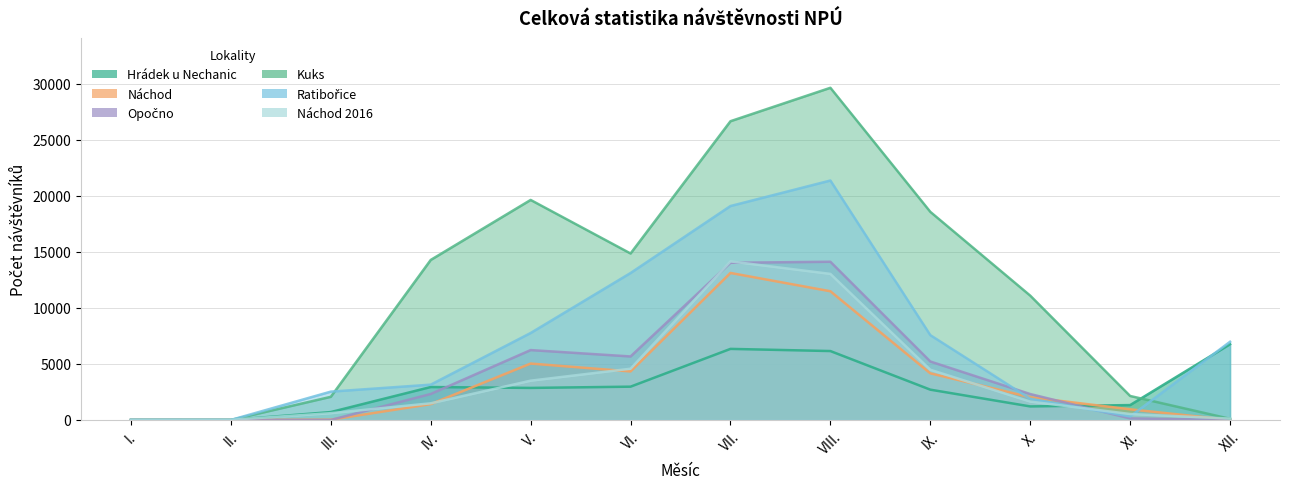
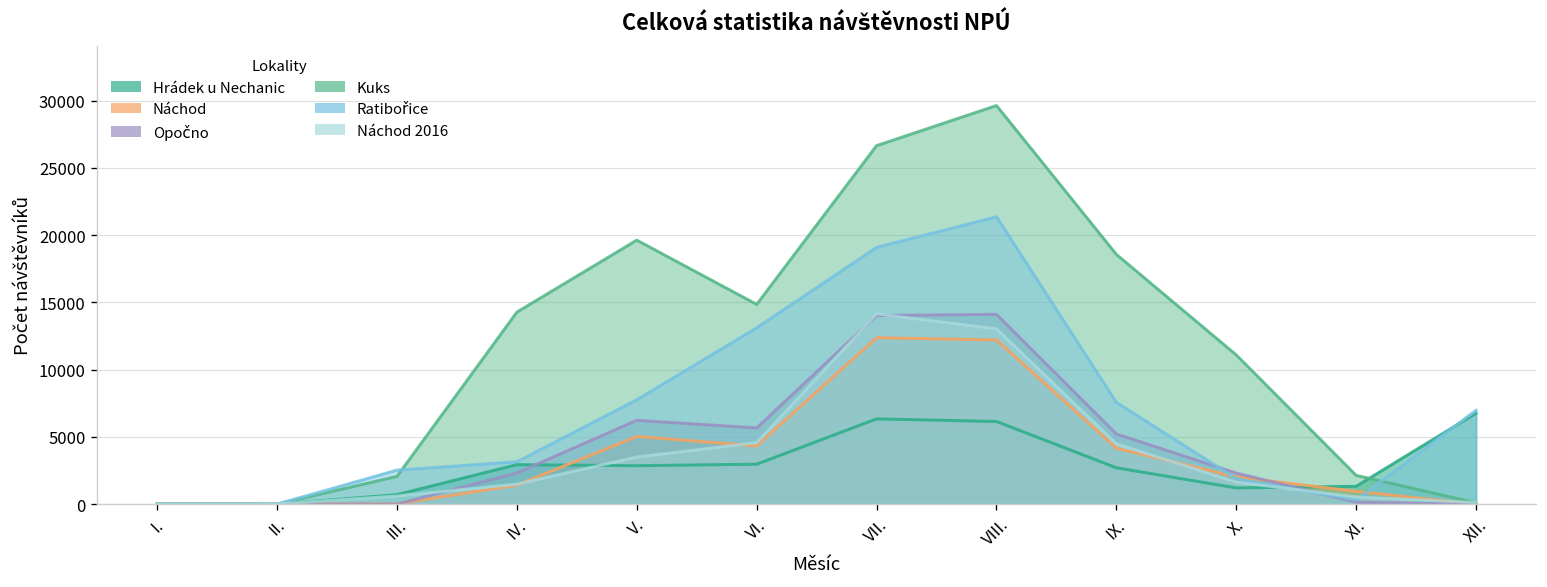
  {
    "Náchod": {
      "V.": 5000,
      "VI.": 4300,
-     "VII.": 13100,
-     "VIII.": 11500,
+     "VII.": 12400,
+     "VIII.": 12200,
      "IX.": 4200,
      "XI.": 900
    }
  }
